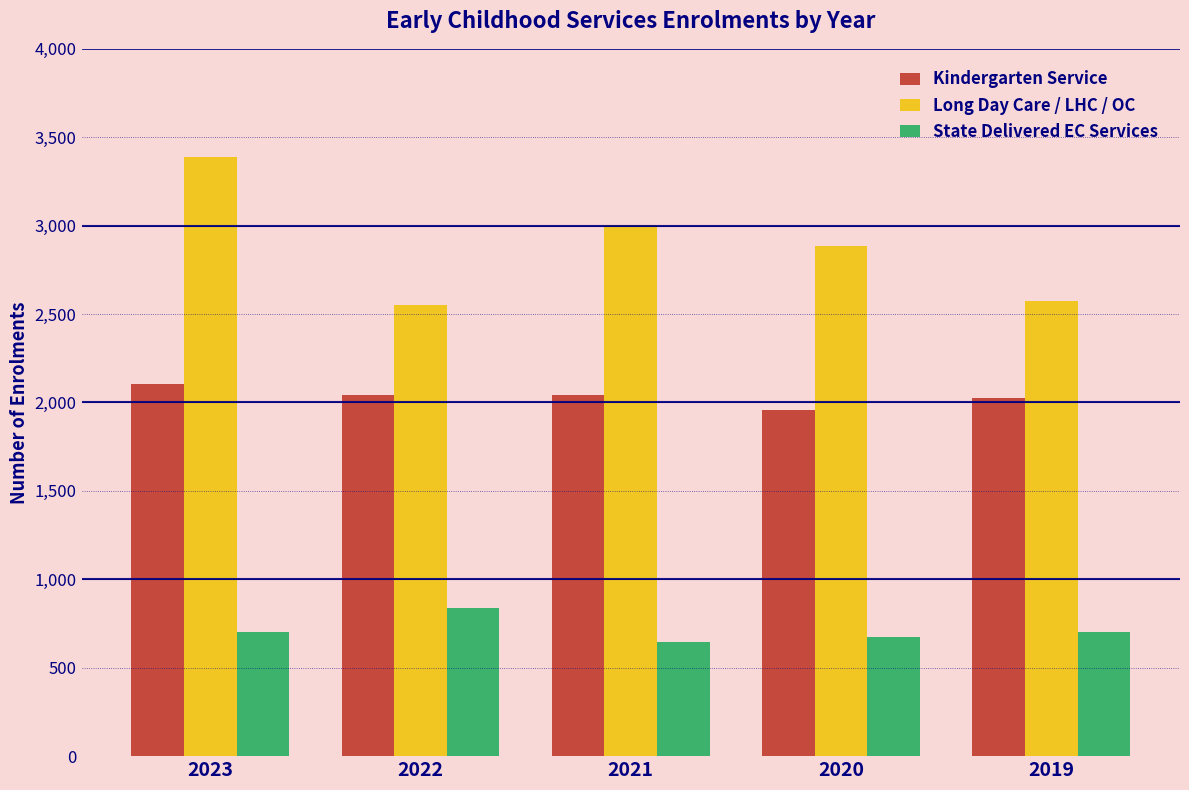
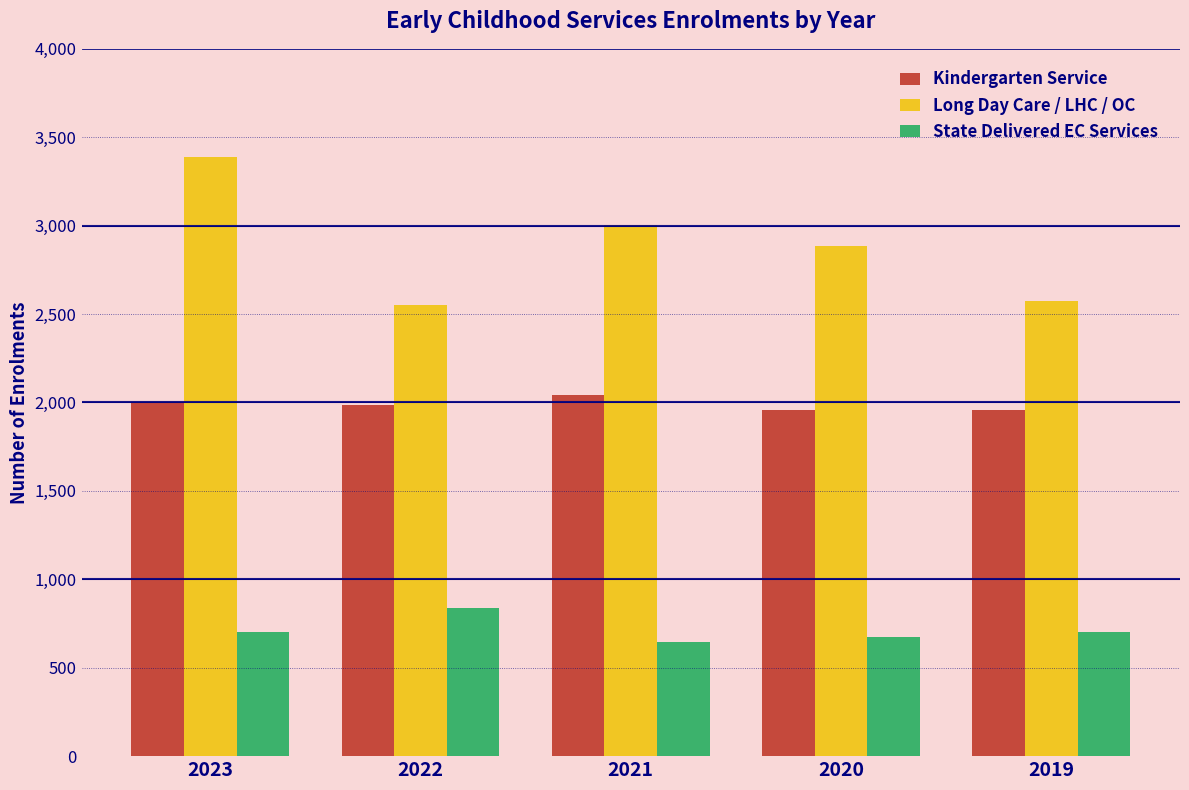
  {
    "Kindergarten Service": {
-     "2023": "2,110",
-     "2022": "2,040",
+     "2023": "2,000",
+     "2022": "1,990",
      "2021": "2,040",
      "2020": "1,960",
-     "2019": "2,020"
+     "2019": "1,960"
    },
    "Long Day Care / LHC / OC": {
      "2023": "3,390",
      "2022": "2,550",
      "2021": "3,010",
      "2020": "2,880",
      "2019": "2,580"
    },
    "State Delivered EC Services": {
      "2023": "700",
      "2022": "840",
      "2021": "650",
      "2020": "680",
      "2019": "700"
    }
  }
